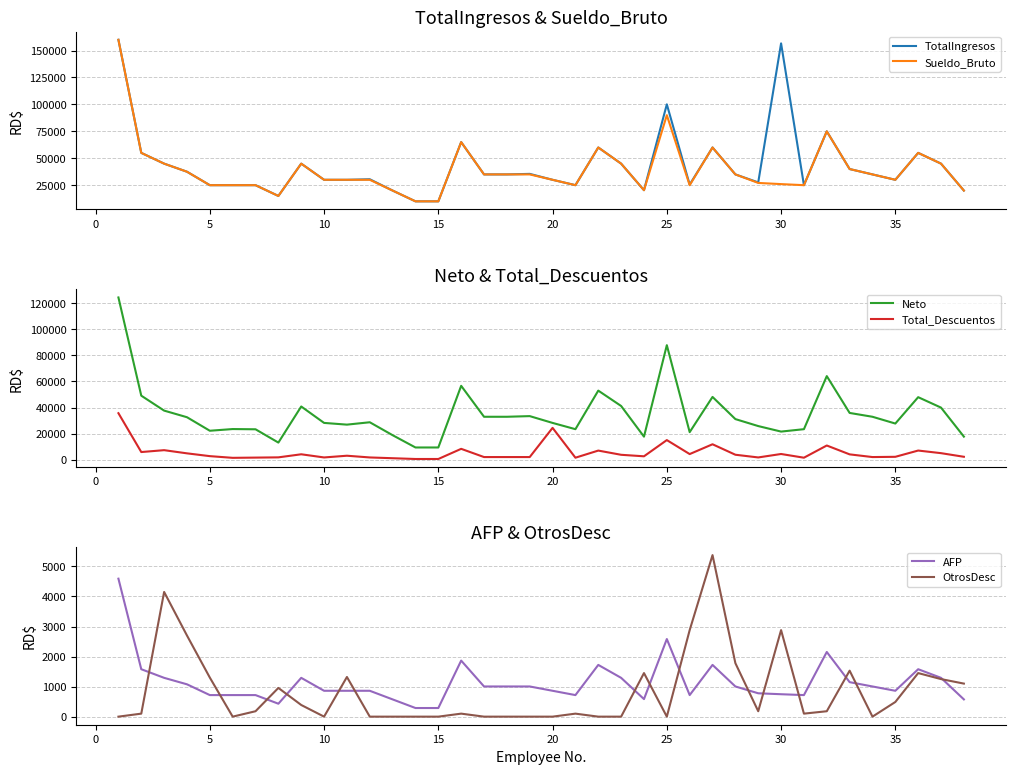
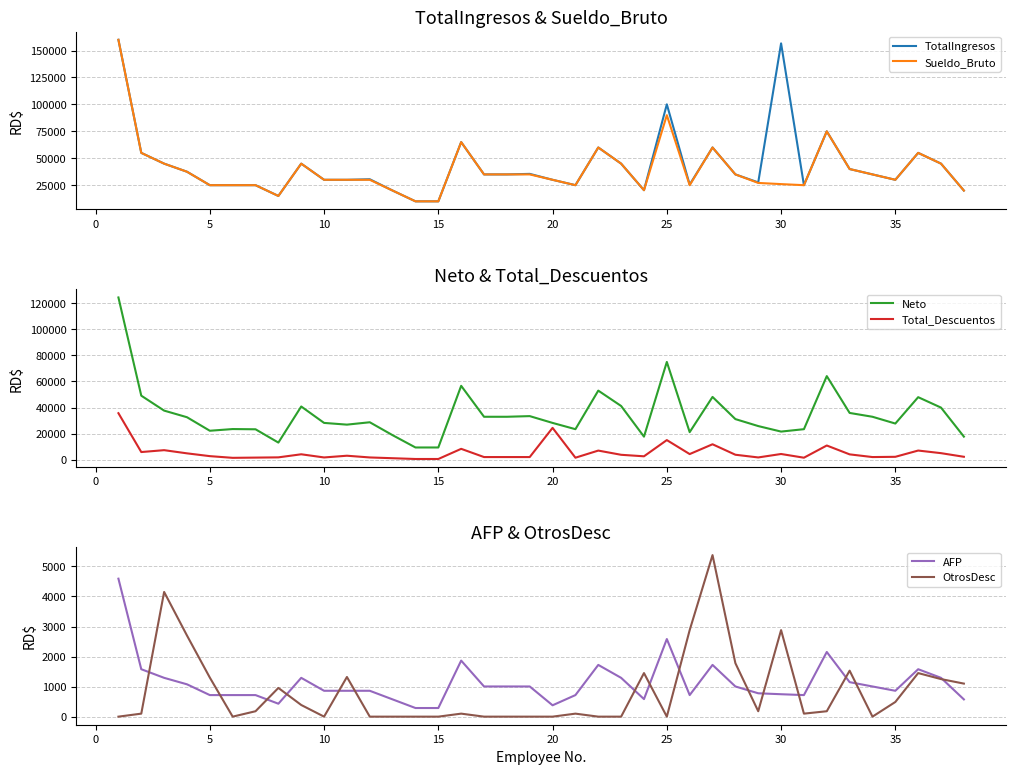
  {
    "TotalIngresos & Sueldo_Bruto": {
      "TotalIngresos": {
        "25": 100000,
        "30": 157000
      },
      "Sueldo_Bruto": {
        "25": 90000,
        "30": 26000
      }
    },
    "Neto & Total_Descuentos": {
      "Neto": {
        "5": 22000,
        "10": 28000,
        "15": 9000,
        "20": 28000,
-       "25": 88000,
+       "25": 75000,
        "30": 22000,
        "35": 28000
      },
      "Total_Descuentos": {
        "5": 3000,
        "10": 2000,
        "15": 1000,
        "20": 24000,
        "25": 15000,
        "30": 4000,
        "35": 2000
      }
    },
    "AFP & OtrosDesc": {
      "AFP": {
        "5": 700,
        "10": 900,
        "15": 300,
-       "20": 900,
+       "20": 400,
        "25": 2600,
        "30": 700,
        "35": 900
      },
      "OtrosDesc": {
        "5": 1300,
        "10": 0,
        "15": 0,
        "20": 0,
        "25": 0,
        "30": 2900,
        "35": 500
      }
    }
  }
